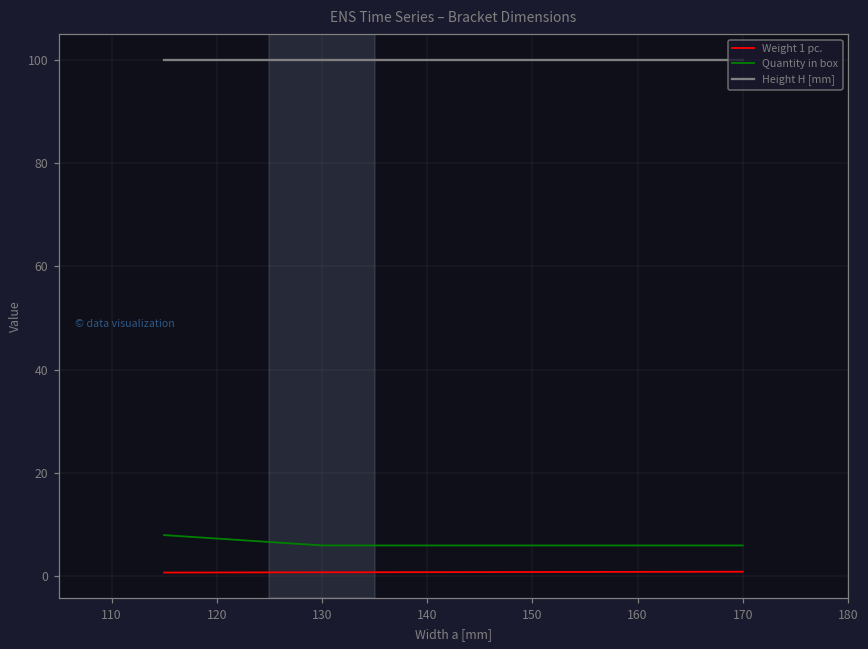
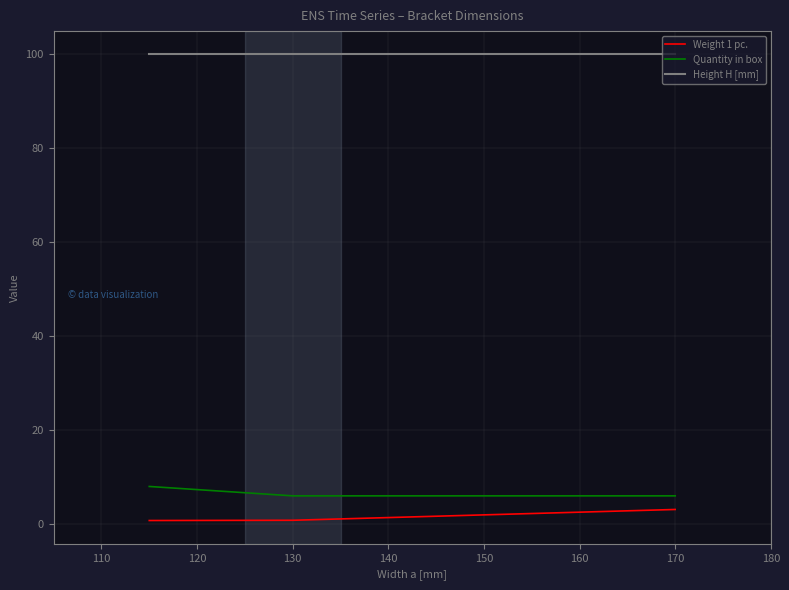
  {
    "Weight 1 pc.": {
      "130": 1,
-     "170": 1
+     "170": 3
    },
    "Quantity in box": {
      "130": 6,
      "170": 6
    },
    "Height H [mm]": {
      "130": 100
    }
  }
